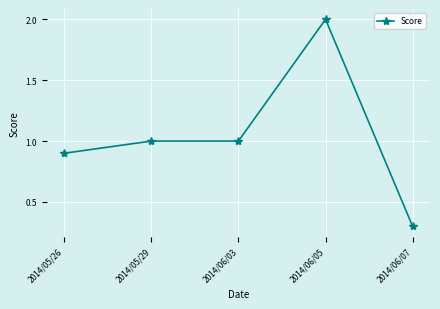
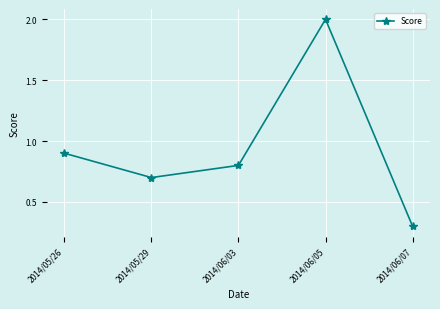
  {
    "2014/05/26": 0.9,
-   "2014/05/29": 1.0,
-   "2014/06/03": 1.0,
+   "2014/05/29": 0.7,
+   "2014/06/03": 0.8,
    "2014/06/05": 2.0,
    "2014/06/07": 0.3
  }
